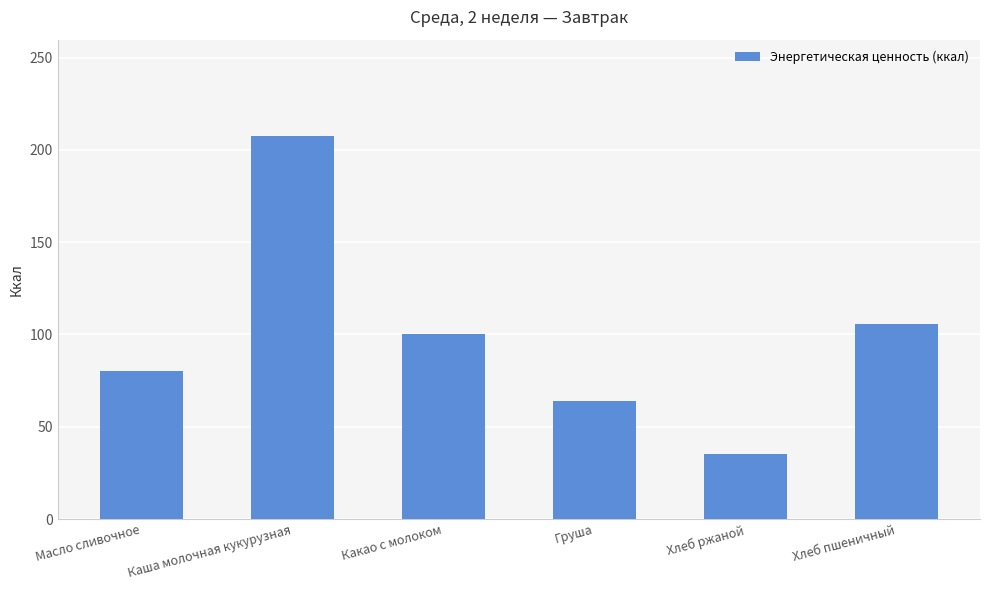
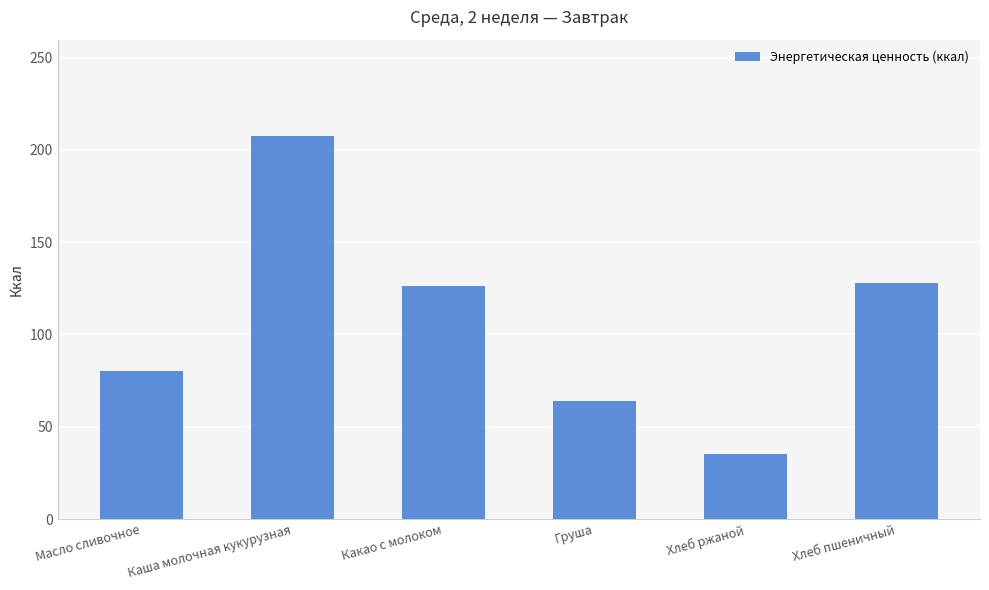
  {
    "Масло сливочное": 80,
    "Каша молочная кукурузная": 208,
-   "Какао с молоком": 100,
+   "Какао с молоком": 126,
    "Груша": 64,
    "Хлеб ржаной": 35,
-   "Хлеб пшеничный": 106
+   "Хлеб пшеничный": 128
  }
